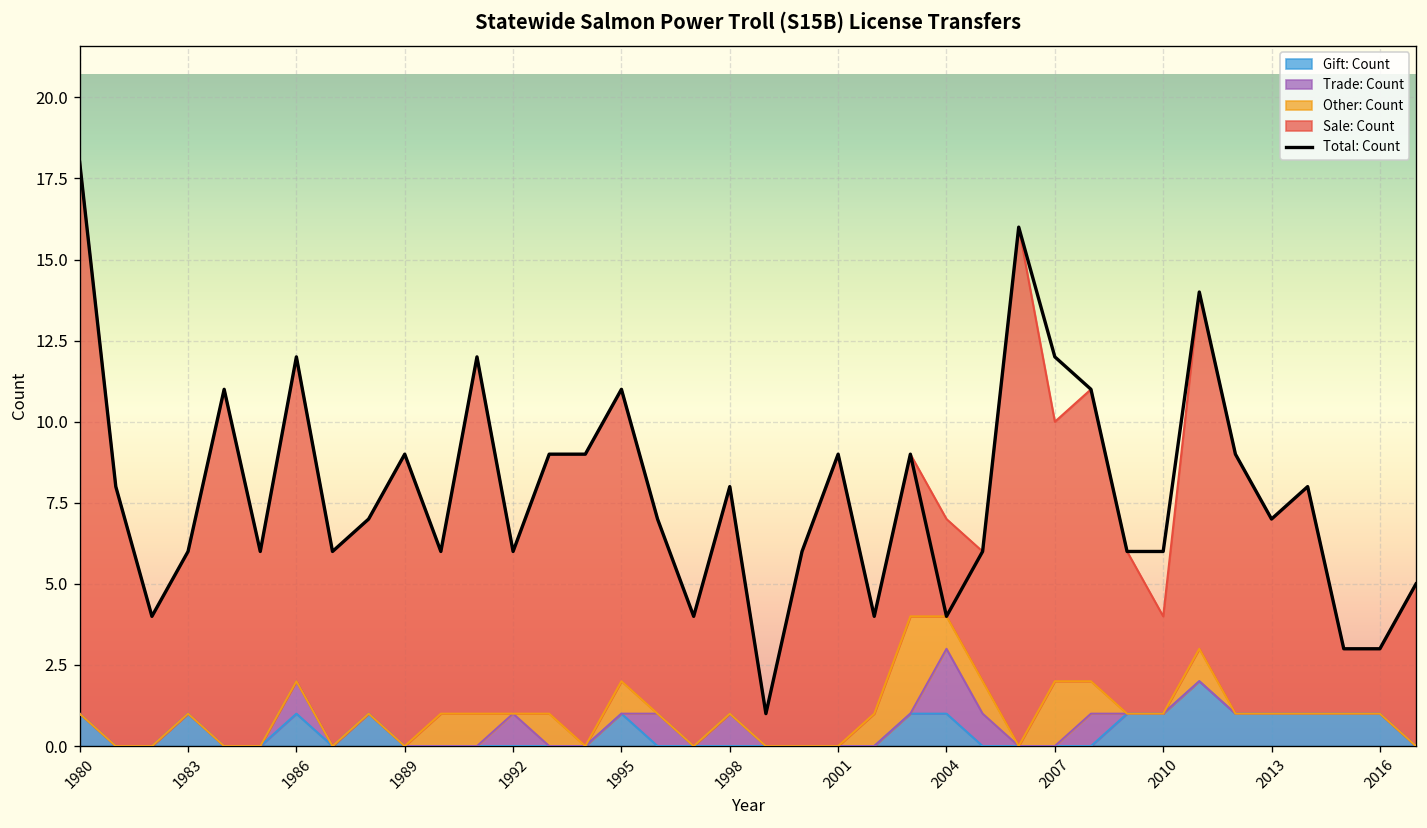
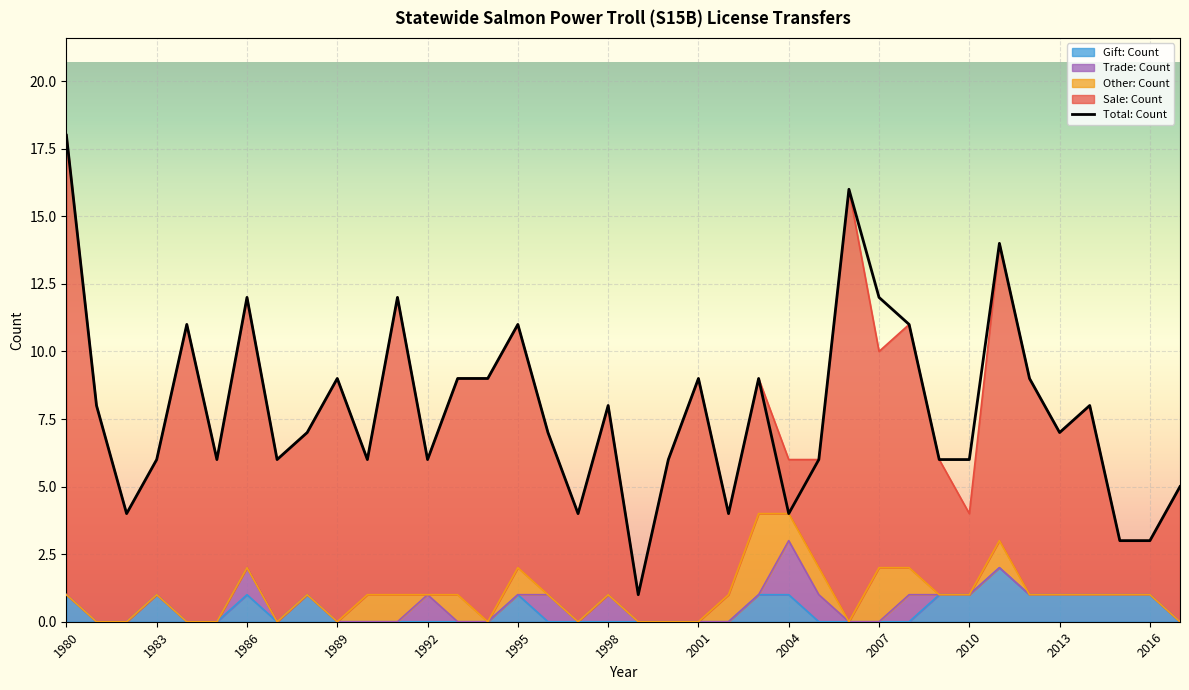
  {
    "Gift: Count": {
      "1986": 1,
      "1992": 0,
      "1998": 0,
      "2004": 1
    },
    "Trade: Count": {
      "2004": 3
    },
    "Other: Count": {
      "1995": 2,
      "2007": 2
    },
    "Sale: Count": {
-     "2004": 3,
+     "2004": 2,
      "2007": 10,
      "2010": 4
    },
    "Total: Count": {
      "2007": 12,
      "2010": 6
    }
  }
